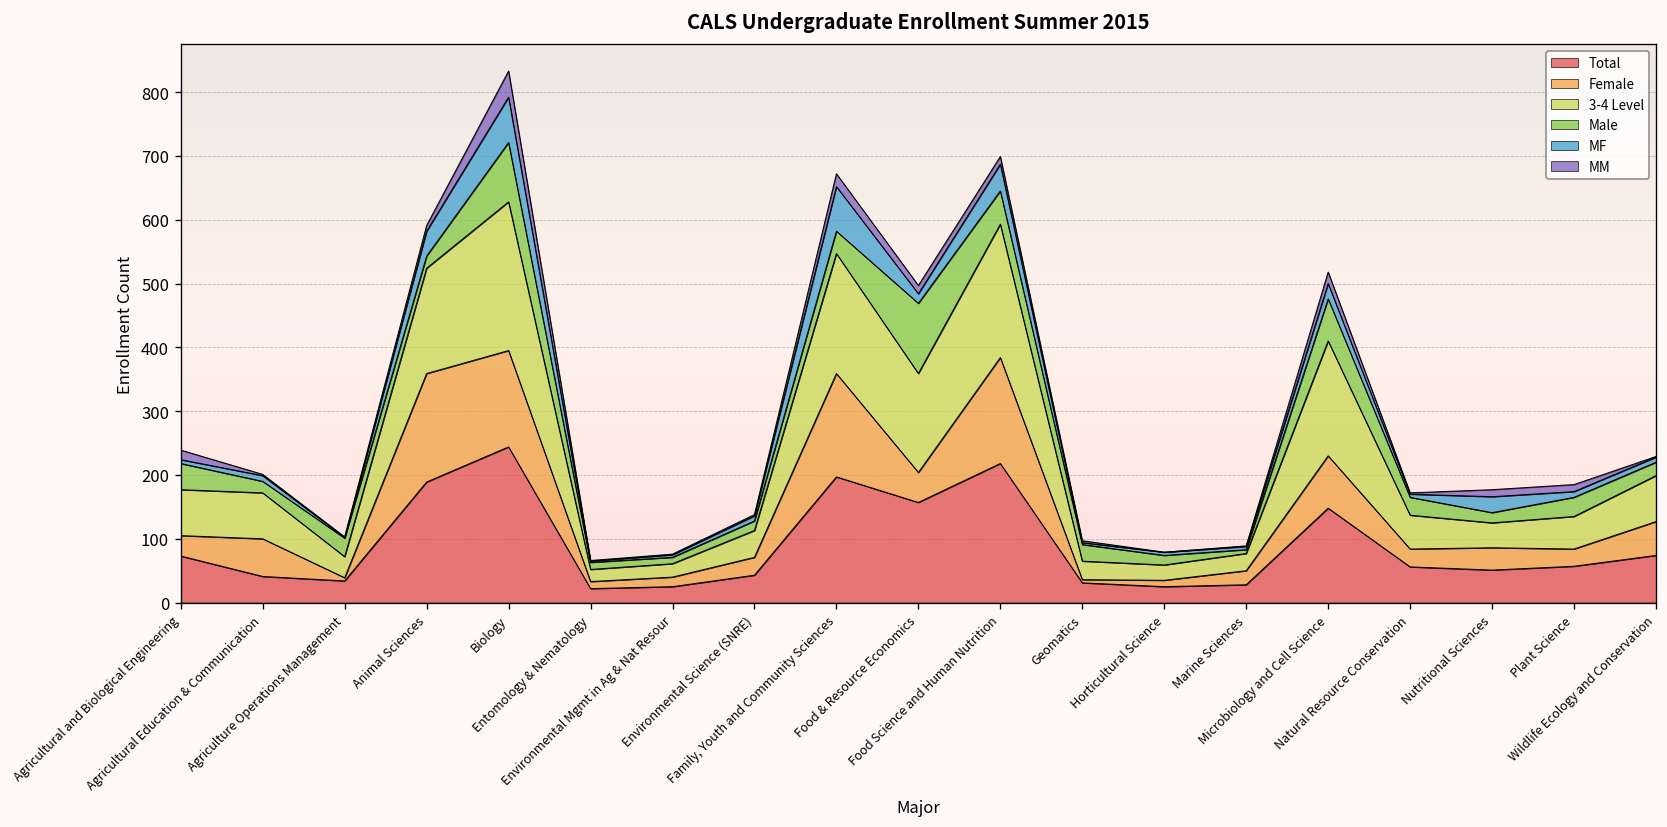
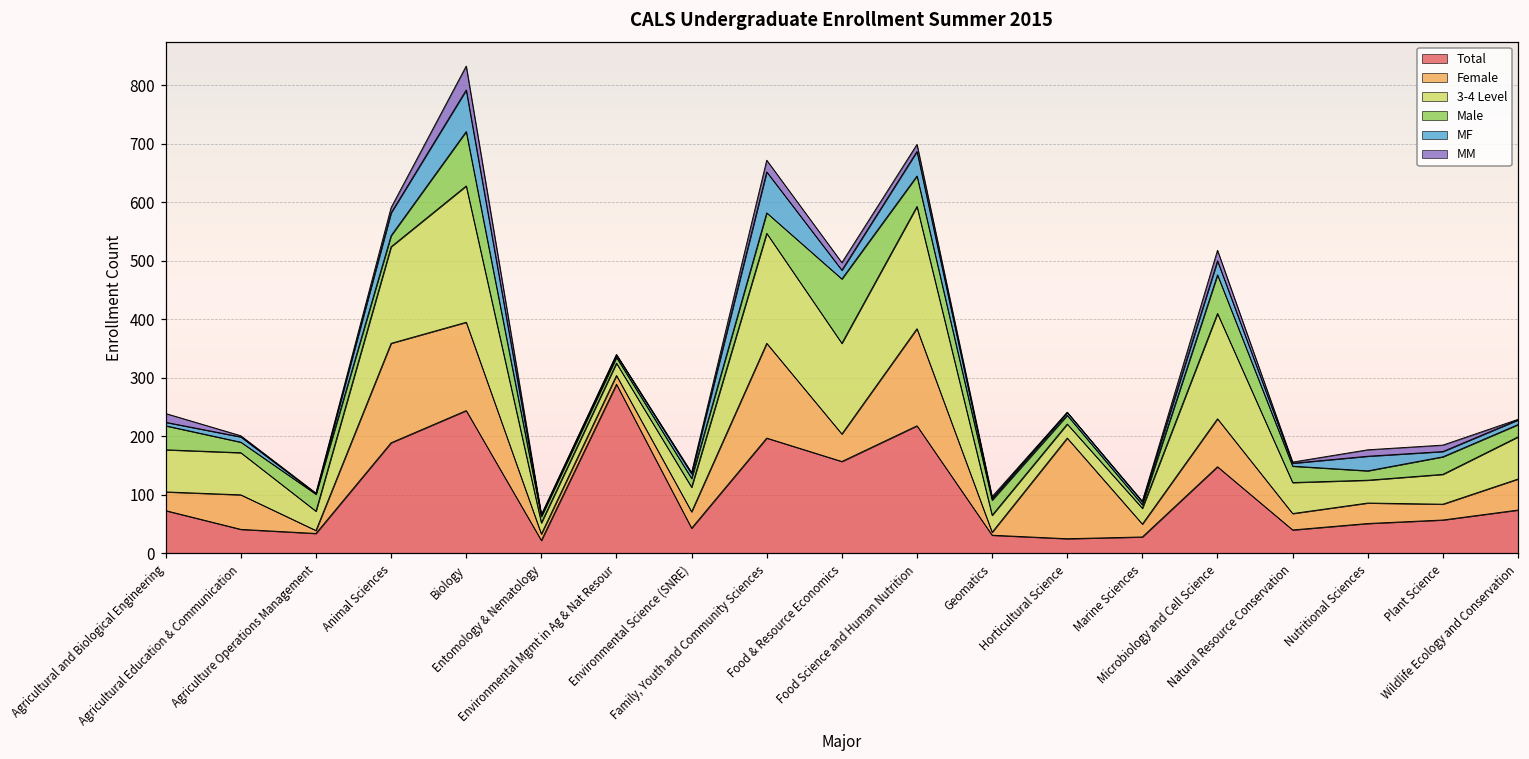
  {
    "Total": {
      "Agricultural and Biological Engineering": 70,
      "Agricultural Education & Communication": 40,
      "Agriculture Operations Management": 30,
      "Animal Sciences": 190,
      "Biology": 240,
      "Entomology & Nematology": 20,
-     "Environmental Mgmt in Ag & Nat Resour": 30,
+     "Environmental Mgmt in Ag & Nat Resour": 290,
      "Environmental Science (SNRE)": 40,
      "Family, Youth and Community Sciences": 200,
      "Food & Resource Economics": 160,
      "Food Science and Human Nutrition": 220,
      "Geomatics": 30,
      "Horticultural Science": 30,
      "Marine Sciences": 30,
      "Microbiology and Cell Science": 150,
-     "Natural Resource Conservation": 60,
+     "Natural Resource Conservation": 40,
      "Nutritional Sciences": 50,
      "Plant Science": 60,
      "Wildlife Ecology and Conservation": 70
    },
    "Female": {
      "Agricultural and Biological Engineering": 30,
      "Agricultural Education & Communication": 60,
      "Agriculture Operations Management": 10,
      "Animal Sciences": 170,
      "Biology": 150,
      "Entomology & Nematology": 10,
      "Environmental Mgmt in Ag & Nat Resour": 20,
      "Environmental Science (SNRE)": 30,
      "Family, Youth and Community Sciences": 160,
      "Food & Resource Economics": 50,
      "Food Science and Human Nutrition": 170,
      "Geomatics": 10,
-     "Horticultural Science": 10,
+     "Horticultural Science": 170,
      "Marine Sciences": 20,
      "Microbiology and Cell Science": 80,
      "Natural Resource Conservation": 30,
      "Nutritional Sciences": 40,
      "Plant Science": 30,
      "Wildlife Ecology and Conservation": 50
    },
    "3-4 Level": {
      "Agricultural and Biological Engineering": 70,
      "Agricultural Education & Communication": 70,
      "Agriculture Operations Management": 30,
      "Animal Sciences": 170,
      "Biology": 230,
      "Entomology & Nematology": 20,
      "Environmental Mgmt in Ag & Nat Resour": 20,
      "Environmental Science (SNRE)": 40,
      "Family, Youth and Community Sciences": 190,
      "Food & Resource Economics": 160,
      "Food Science and Human Nutrition": 210,
      "Geomatics": 30,
      "Horticultural Science": 20,
      "Marine Sciences": 30,
      "Microbiology and Cell Science": 180,
      "Natural Resource Conservation": 50,
      "Nutritional Sciences": 40,
      "Plant Science": 50,
      "Wildlife Ecology and Conservation": 70
    },
    "Male": {
      "Agricultural and Biological Engineering": 40,
      "Agricultural Education & Communication": 20,
      "Animal Sciences": 20,
      "Biology": 90,
      "Environmental Science (SNRE)": 20,
      "Family, Youth and Community Sciences": 40,
      "Food & Resource Economics": 110,
      "Food Science and Human Nutrition": 50,
      "Horticultural Science": 20,
      "Marine Sciences": 10,
      "Microbiology and Cell Science": 70,
      "Natural Resource Conservation": 30,
      "Nutritional Sciences": 20,
      "Plant Science": 30,
      "Wildlife Ecology and Conservation": 20
    },
    "MF": {
      "Agricultural and Biological Engineering": 10,
      "Animal Sciences": 40,
      "Biology": 70,
      "Family, Youth and Community Sciences": 70,
      "Food & Resource Economics": 20,
      "Food Science and Human Nutrition": 40,
      "Microbiology and Cell Science": 20,
      "Nutritional Sciences": 30,
      "Plant Science": 10
    },
    "MM": {
      "Agricultural and Biological Engineering": 20,
      "Animal Sciences": 10,
      "Biology": 40,
      "Family, Youth and Community Sciences": 20,
      "Food & Resource Economics": 10,
      "Food Science and Human Nutrition": 10,
      "Microbiology and Cell Science": 20,
      "Nutritional Sciences": 10,
      "Plant Science": 10
    }
  }
